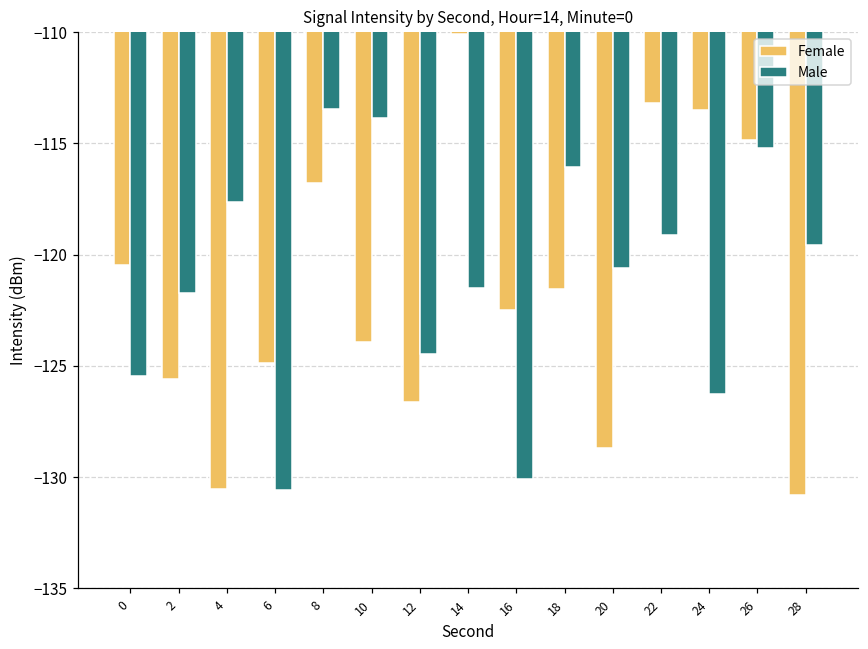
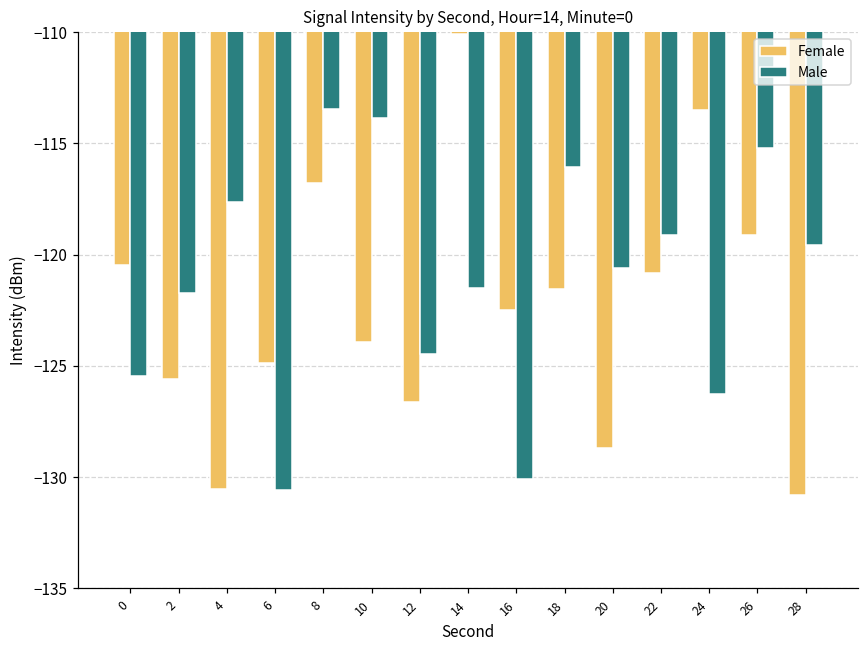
  {
    "Female": {
      "0": -120.5,
      "2": -125.6,
      "4": -130.5,
      "6": -124.9,
      "8": -116.8,
      "10": -123.9,
      "12": -126.6,
      "14": -110.1,
      "16": -122.5,
      "18": -121.5,
      "20": -128.7,
-     "22": -113.2,
+     "22": -120.8,
      "24": -113.5,
-     "26": -114.8,
+     "26": -119.1,
      "28": -130.8
    },
    "Male": {
      "0": -125.4,
      "2": -121.7,
      "4": -117.6,
      "6": -130.6,
      "8": -113.4,
      "10": -113.8,
      "12": -124.5,
      "14": -121.5,
      "16": -130.1,
      "18": -116.0,
      "20": -120.6,
      "22": -119.1,
      "24": -126.3,
      "26": -115.2,
      "28": -119.6
    }
  }
